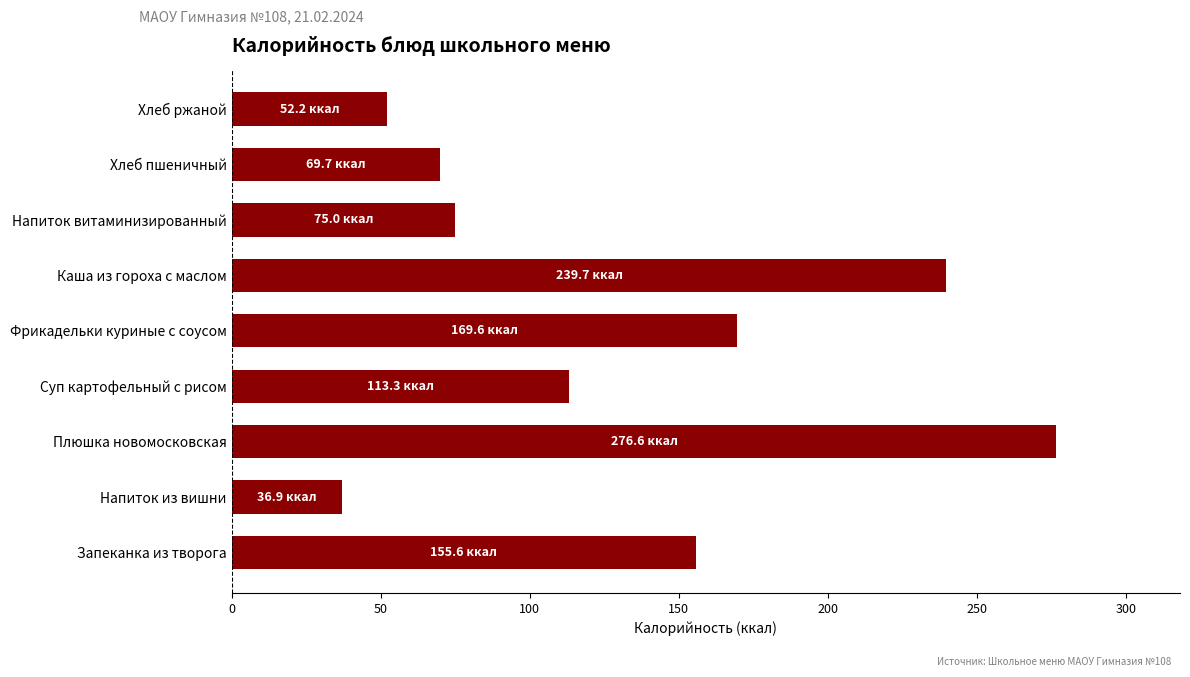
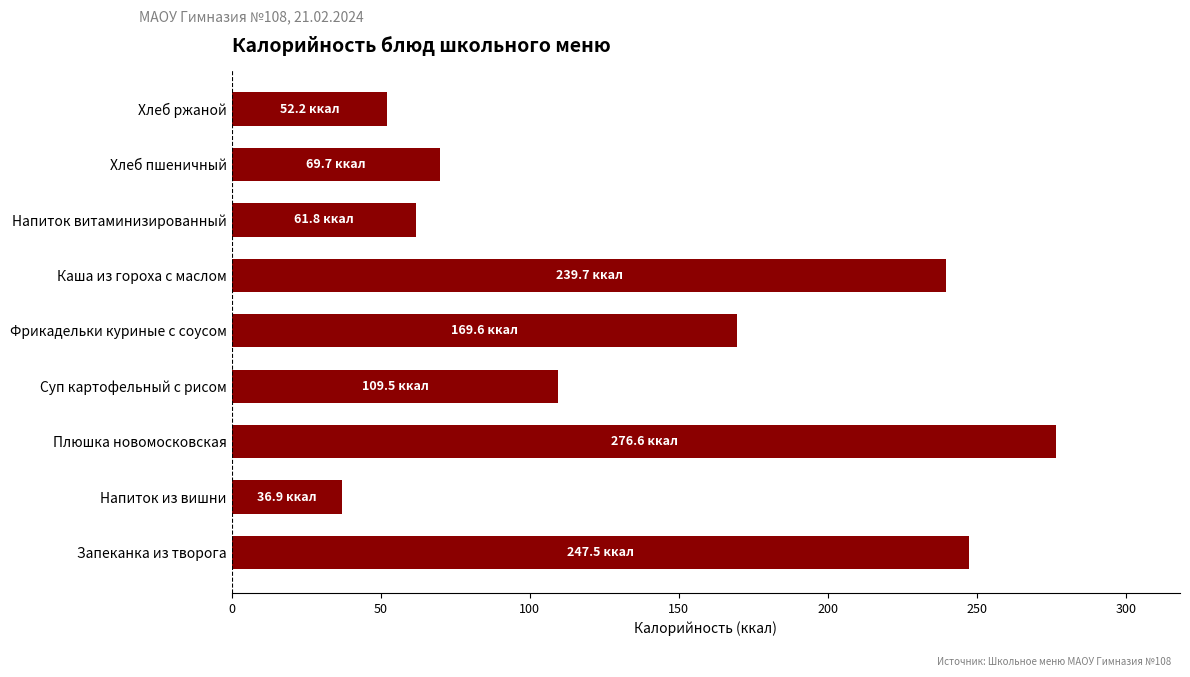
  {
    "Хлеб ржаной": 52.2,
    "Хлеб пшеничный": 69.7,
-   "Напиток витаминизированный": 75.0,
+   "Напиток витаминизированный": 61.8,
    "Каша из гороха с маслом": 239.7,
    "Фрикадельки куриные с соусом": 169.6,
-   "Суп картофельный с рисом": 113.3,
+   "Суп картофельный с рисом": 109.5,
    "Плюшка новомосковская": 276.6,
    "Напиток из вишни": 36.9,
-   "Запеканка из творога": 155.6
+   "Запеканка из творога": 247.5
  }
